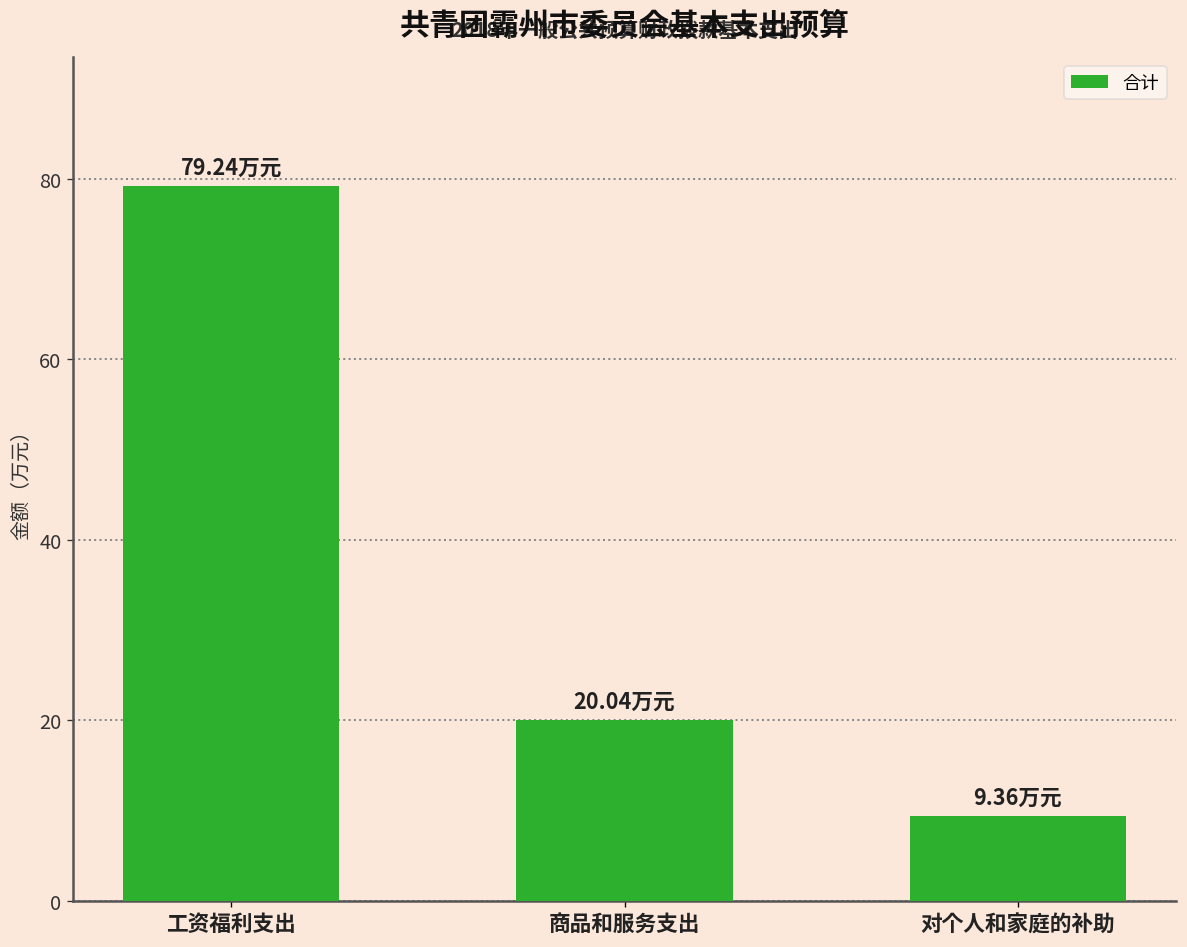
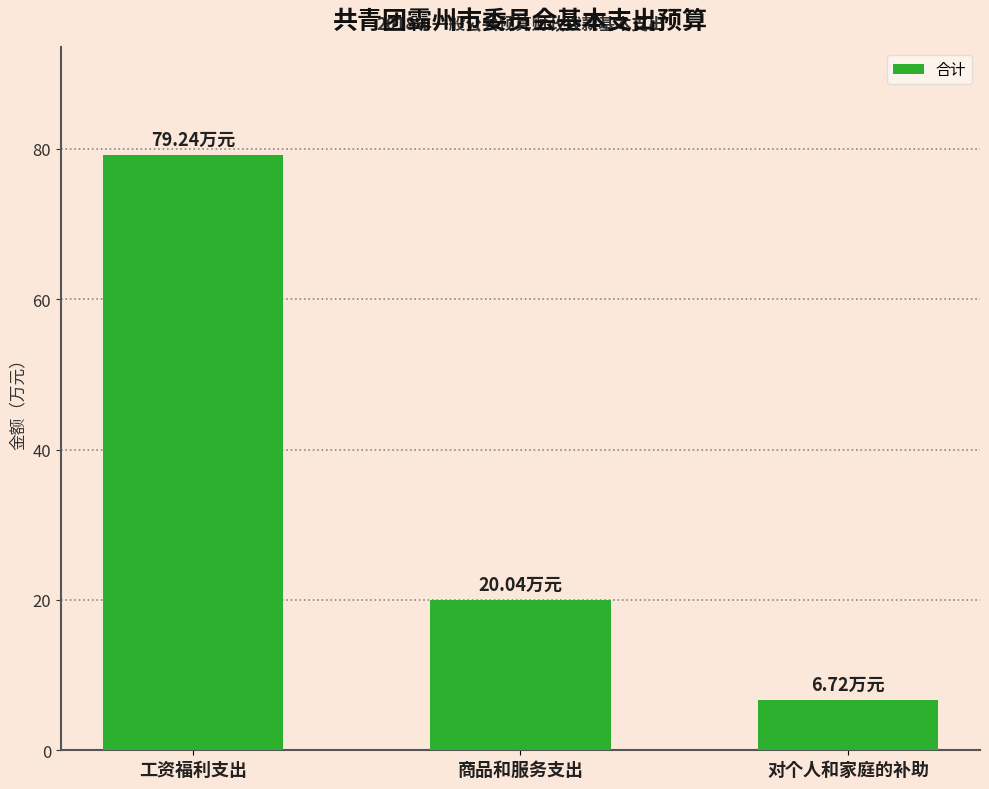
  {
    "工资福利支出": 79.24,
    "商品和服务支出": 20.04,
-   "对个人和家庭的补助": 9.36
+   "对个人和家庭的补助": 6.72
  }
